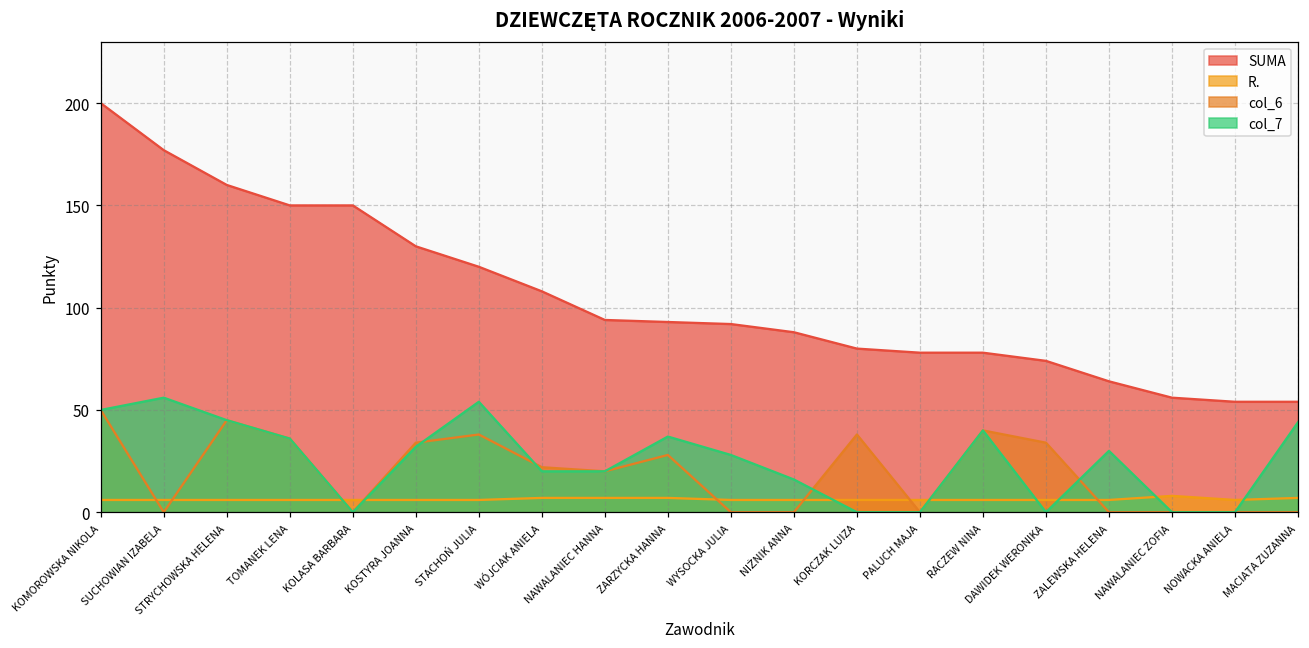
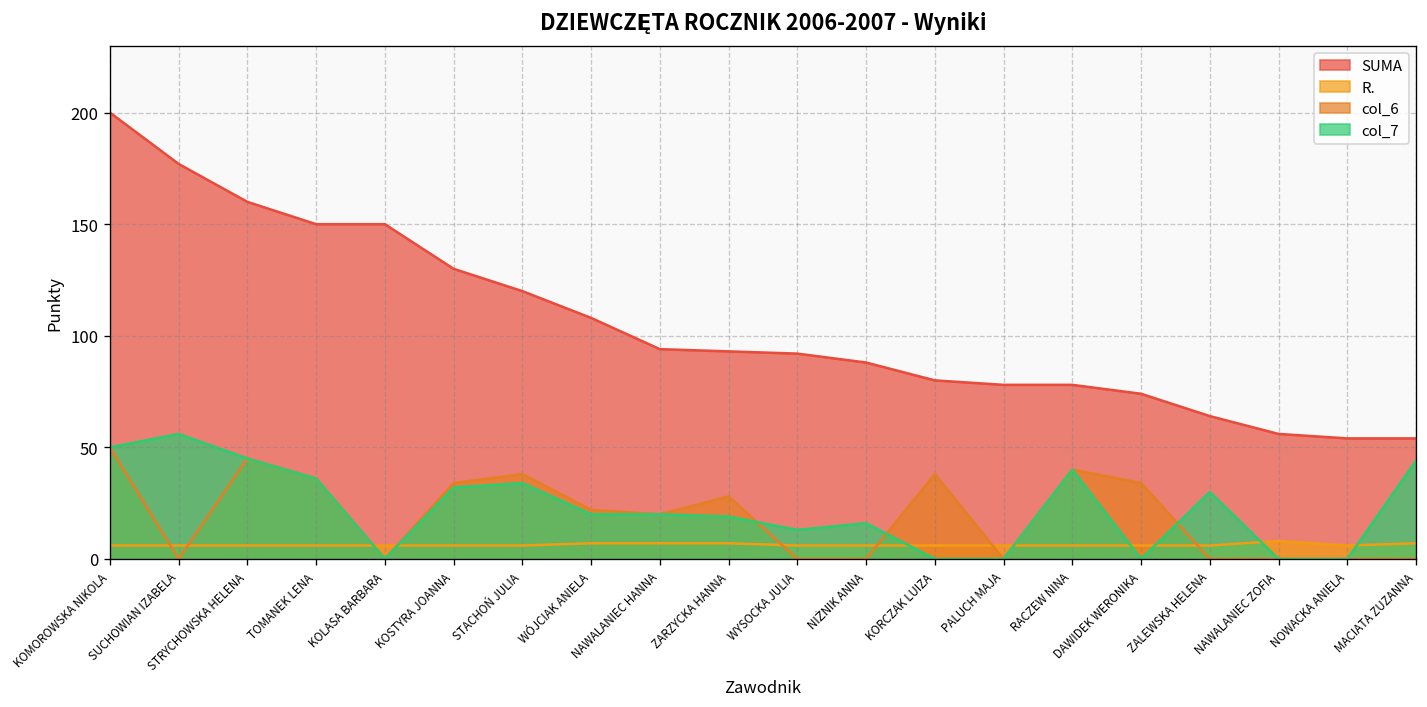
  {
    "col_7": {
      "SUCHOWIAN IZABELA": 56,
      "KOSTYRA JOANNA": 32,
-     "STACHOŃ JULIA": 54,
+     "STACHOŃ JULIA": 34,
      "WÓJCIAK ANIELA": 20,
-     "ZARZYCKA HANNA": 37,
-     "WYSOCKA JULIA": 28,
+     "ZARZYCKA HANNA": 19,
+     "WYSOCKA JULIA": 13,
      "NIŻNIK ANNA": 16,
      "KORCZAK LUIZA": 0,
      "DAWIDEK WERONIKA": 0,
      "ZALEWSKA HELENA": 30,
      "MACIATA ZUZANNA": 44
    }
  }
